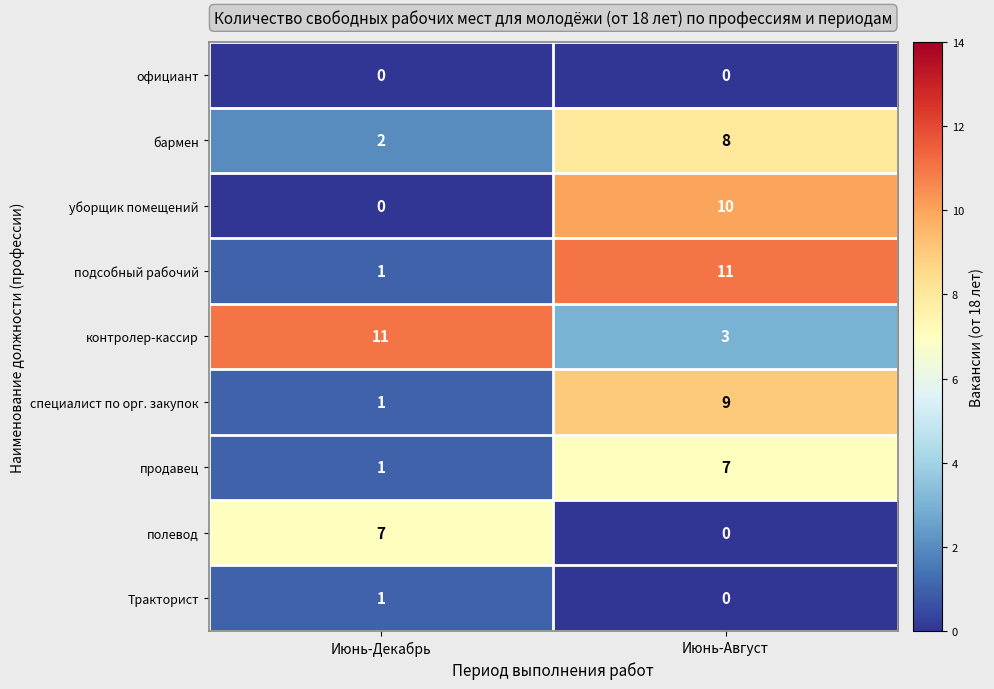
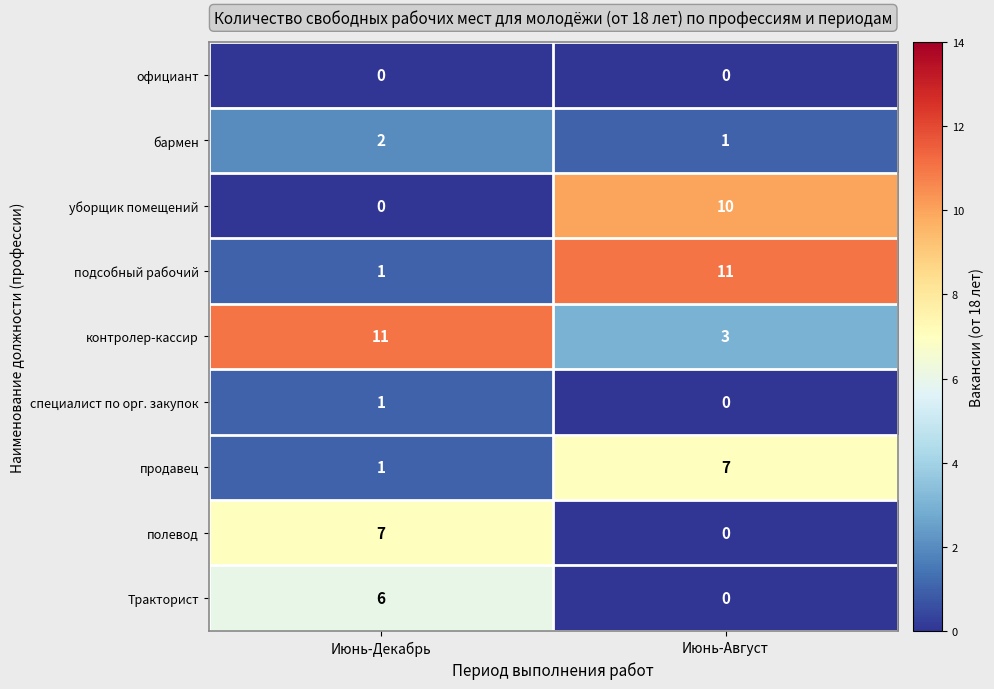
  {
    "официант": {
      "Июнь-Декабрь": 0,
      "Июнь-Август": 0
    },
    "бармен": {
      "Июнь-Декабрь": 2,
-     "Июнь-Август": 8
+     "Июнь-Август": 1
    },
    "уборщик помещений": {
      "Июнь-Декабрь": 0,
      "Июнь-Август": 10
    },
    "подсобный рабочий": {
      "Июнь-Декабрь": 1,
      "Июнь-Август": 11
    },
    "контролер-кассир": {
      "Июнь-Декабрь": 11,
      "Июнь-Август": 3
    },
    "специалист по орг. закупок": {
      "Июнь-Декабрь": 1,
-     "Июнь-Август": 9
+     "Июнь-Август": 0
    },
    "продавец": {
      "Июнь-Декабрь": 1,
      "Июнь-Август": 7
    },
    "полевод": {
      "Июнь-Декабрь": 7,
      "Июнь-Август": 0
    },
    "Тракторист": {
-     "Июнь-Декабрь": 1,
+     "Июнь-Декабрь": 6,
      "Июнь-Август": 0
    }
  }
